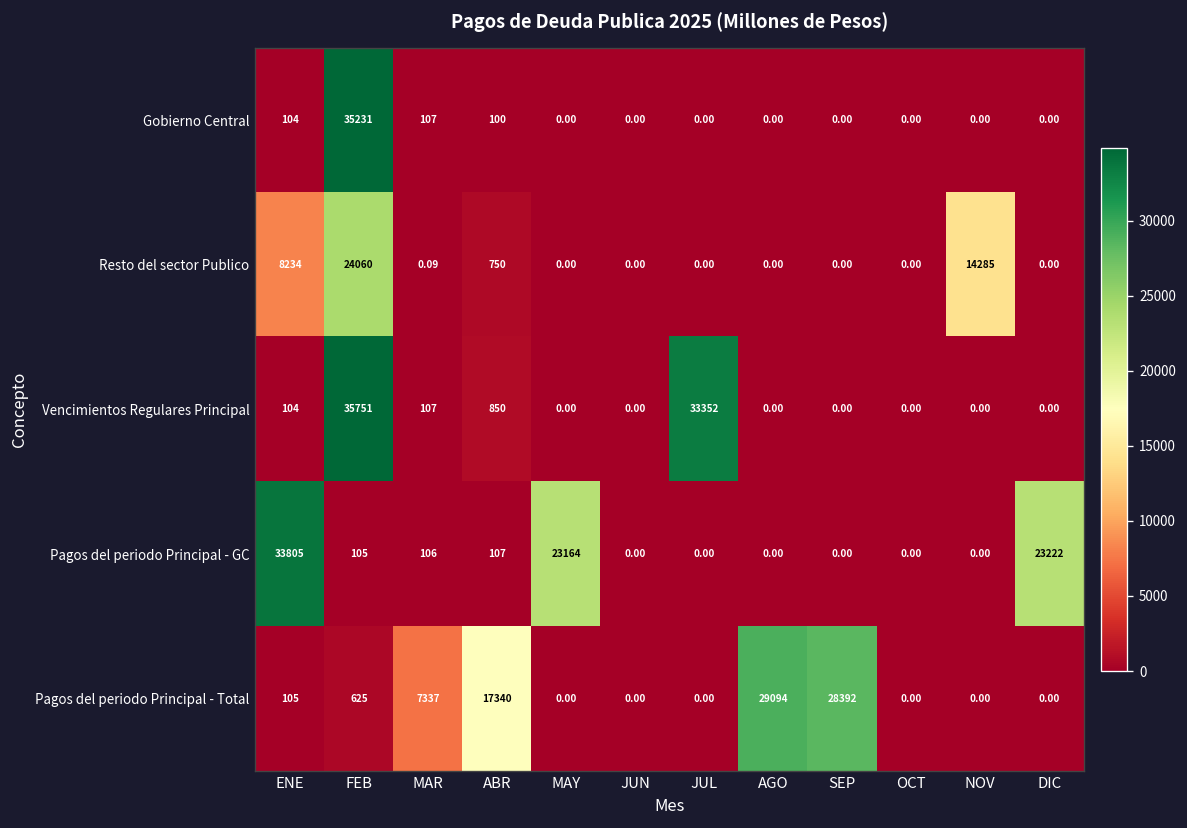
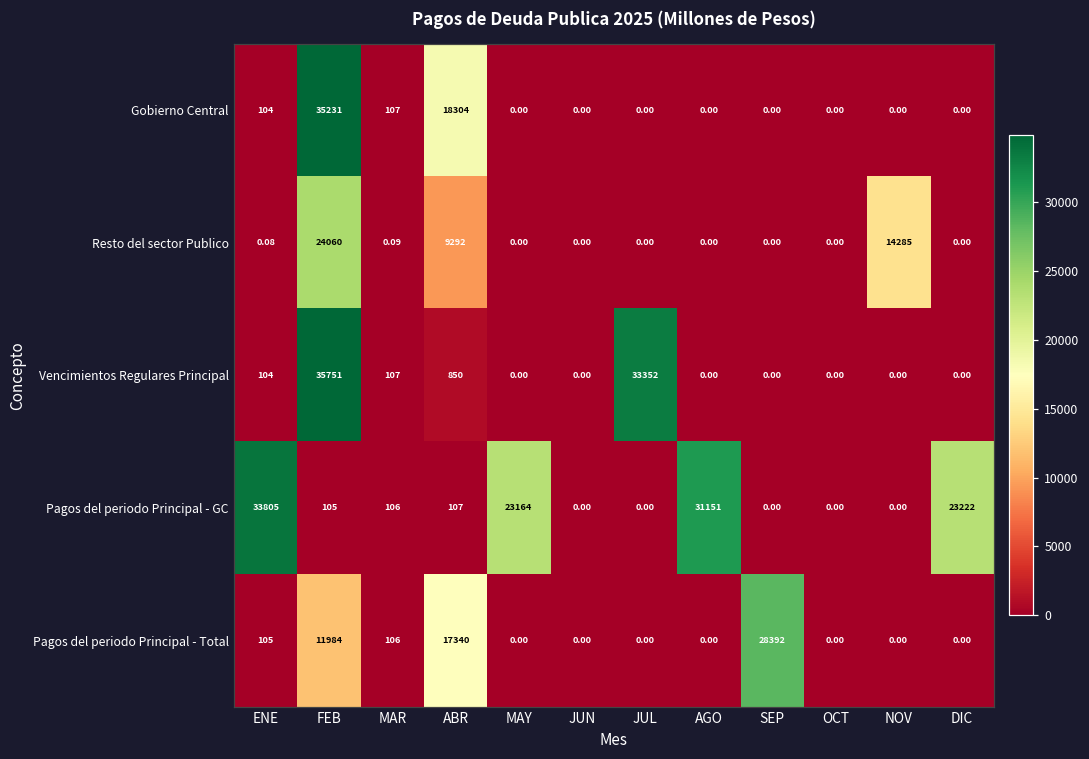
  {
    "Gobierno Central": {
      "ENE": 104,
      "FEB": 35231,
      "MAR": 107,
-     "ABR": 100,
+     "ABR": 18304,
      "MAY": 0.00,
      "JUN": 0.00,
      "JUL": 0.00,
      "AGO": 0.00,
      "SEP": 0.00,
      "OCT": 0.00,
      "NOV": 0.00,
      "DIC": 0.00
    },
    "Resto del sector Publico": {
-     "ENE": 8234,
+     "ENE": 0.08,
      "FEB": 24060,
      "MAR": 0.09,
-     "ABR": 750,
+     "ABR": 9292,
      "MAY": 0.00,
      "JUN": 0.00,
      "JUL": 0.00,
      "AGO": 0.00,
      "SEP": 0.00,
      "OCT": 0.00,
      "NOV": 14285,
      "DIC": 0.00
    },
    "Vencimientos Regulares Principal": {
      "ENE": 104,
      "FEB": 35751,
      "MAR": 107,
      "ABR": 850,
      "MAY": 0.00,
      "JUN": 0.00,
      "JUL": 33352,
      "AGO": 0.00,
      "SEP": 0.00,
      "OCT": 0.00,
      "NOV": 0.00,
      "DIC": 0.00
    },
    "Pagos del periodo Principal - GC": {
      "ENE": 33805,
      "FEB": 105,
      "MAR": 106,
      "ABR": 107,
      "MAY": 23164,
      "JUN": 0.00,
      "JUL": 0.00,
-     "AGO": 0.00,
+     "AGO": 31151,
      "SEP": 0.00,
      "OCT": 0.00,
      "NOV": 0.00,
      "DIC": 23222
    },
    "Pagos del periodo Principal - Total": {
      "ENE": 105,
-     "FEB": 625,
-     "MAR": 7337,
+     "FEB": 11984,
+     "MAR": 106,
      "ABR": 17340,
      "MAY": 0.00,
      "JUN": 0.00,
      "JUL": 0.00,
-     "AGO": 29094,
+     "AGO": 0.00,
      "SEP": 28392,
      "OCT": 0.00,
      "NOV": 0.00,
      "DIC": 0.00
    }
  }
